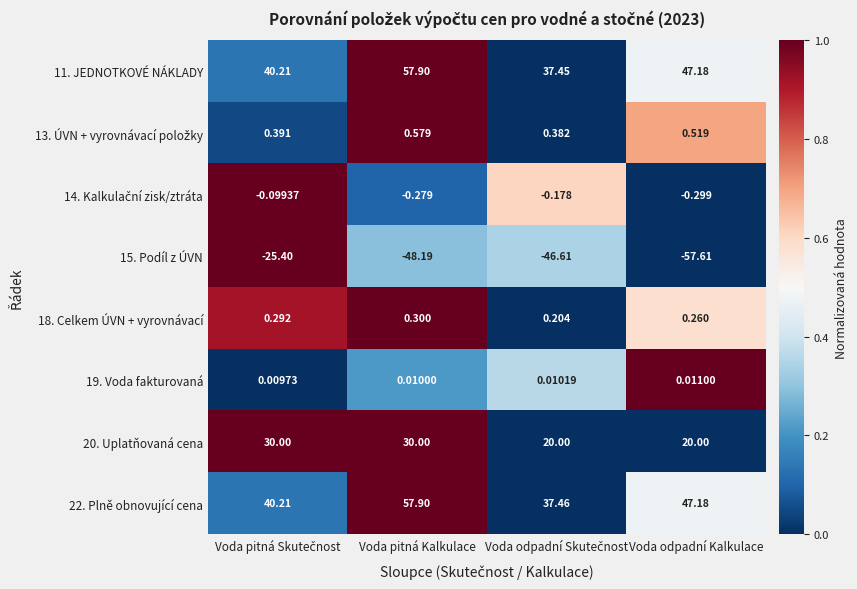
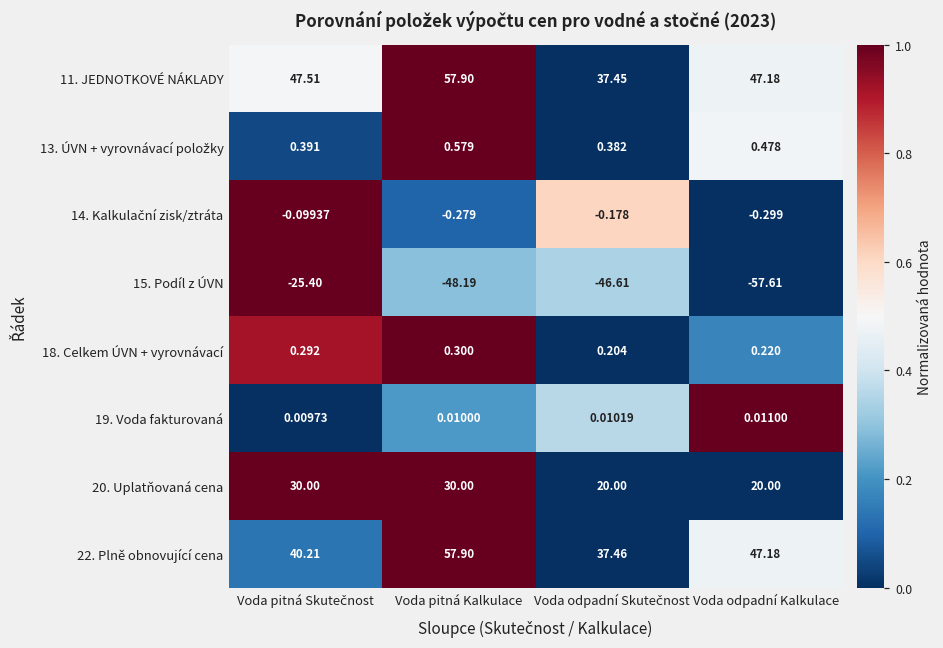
  {
    "11. JEDNOTKOVÉ NÁKLADY": {
-     "Voda pitná Skutečnost": 40.21,
+     "Voda pitná Skutečnost": 47.51,
      "Voda pitná Kalkulace": 57.90,
      "Voda odpadní Skutečnost": 37.45,
      "Voda odpadní Kalkulace": 47.18
    },
    "13. ÚVN + vyrovnávací položky": {
      "Voda pitná Skutečnost": 0.391,
      "Voda pitná Kalkulace": 0.579,
      "Voda odpadní Skutečnost": 0.382,
-     "Voda odpadní Kalkulace": 0.519
+     "Voda odpadní Kalkulace": 0.478
    },
    "14. Kalkulační zisk/ztráta": {
      "Voda pitná Skutečnost": -0.09937,
      "Voda pitná Kalkulace": -0.279,
      "Voda odpadní Skutečnost": -0.178,
      "Voda odpadní Kalkulace": -0.299
    },
    "15. Podíl z ÚVN": {
      "Voda pitná Skutečnost": -25.40,
      "Voda pitná Kalkulace": -48.19,
      "Voda odpadní Skutečnost": -46.61,
      "Voda odpadní Kalkulace": -57.61
    },
    "18. Celkem ÚVN + vyrovnávací": {
      "Voda pitná Skutečnost": 0.292,
      "Voda pitná Kalkulace": 0.300,
      "Voda odpadní Skutečnost": 0.204,
-     "Voda odpadní Kalkulace": 0.260
+     "Voda odpadní Kalkulace": 0.220
    },
    "19. Voda fakturovaná": {
      "Voda pitná Skutečnost": 0.00973,
      "Voda pitná Kalkulace": 0.01000,
      "Voda odpadní Skutečnost": 0.01019,
      "Voda odpadní Kalkulace": 0.01100
    },
    "20. Uplatňovaná cena": {
      "Voda pitná Skutečnost": 30.00,
      "Voda pitná Kalkulace": 30.00,
      "Voda odpadní Skutečnost": 20.00,
      "Voda odpadní Kalkulace": 20.00
    },
    "22. Plně obnovující cena": {
      "Voda pitná Skutečnost": 40.21,
      "Voda pitná Kalkulace": 57.90,
      "Voda odpadní Skutečnost": 37.46,
      "Voda odpadní Kalkulace": 47.18
    }
  }
